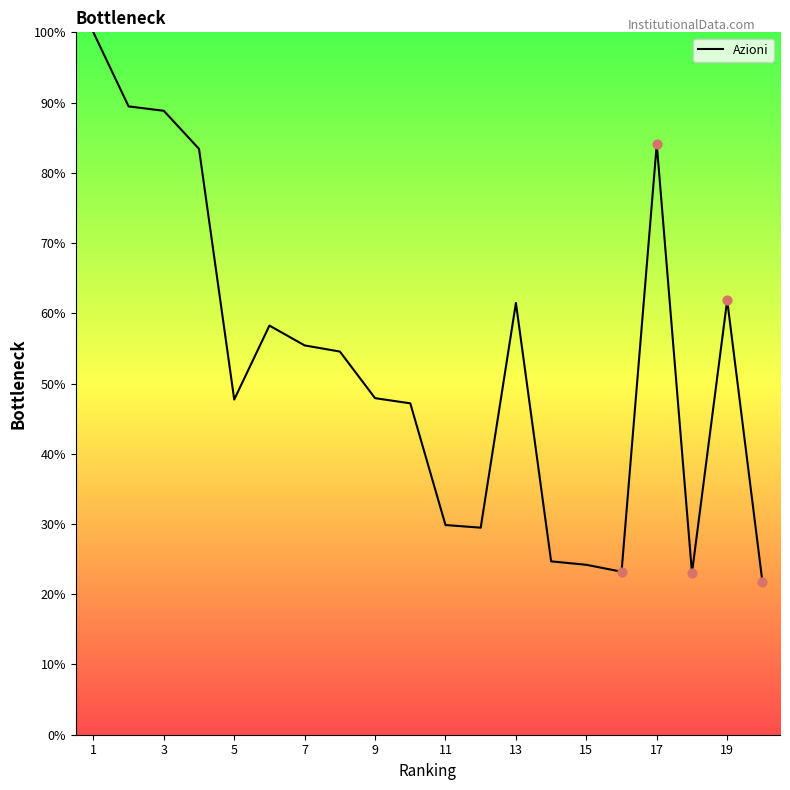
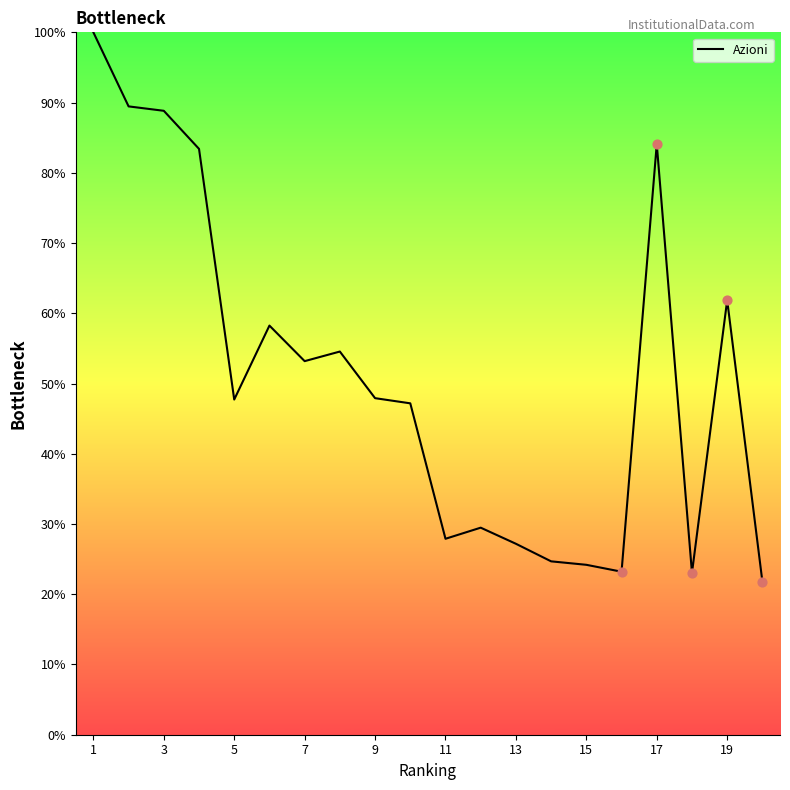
  {
    "Azioni": {
      "1": "100%",
      "3": "89%",
      "5": "48%",
-     "7": "55%",
+     "7": "53%",
      "9": "48%",
-     "11": "30%",
-     "13": "61%",
+     "11": "28%",
+     "13": "27%",
      "15": "24%"
    }
  }
